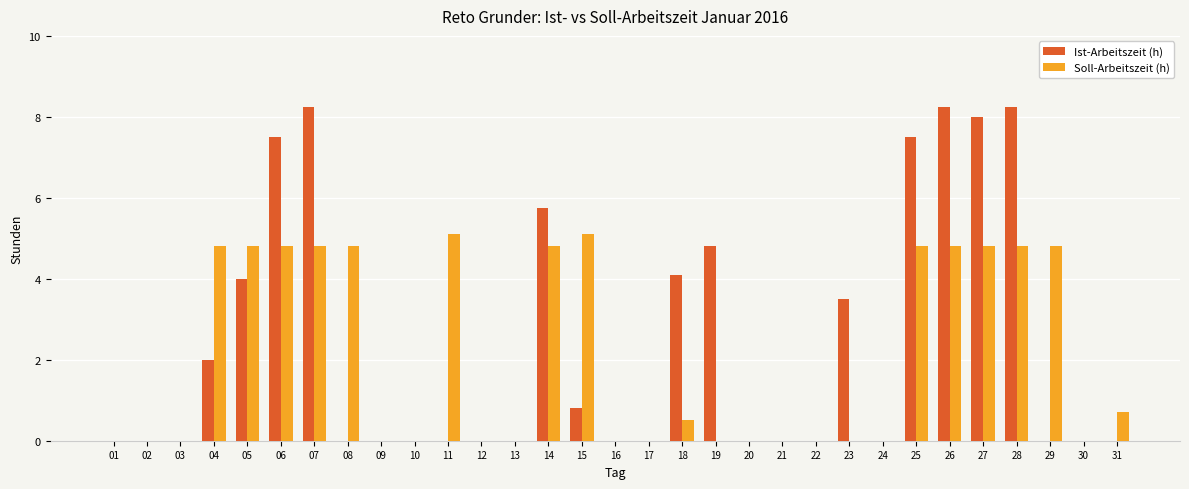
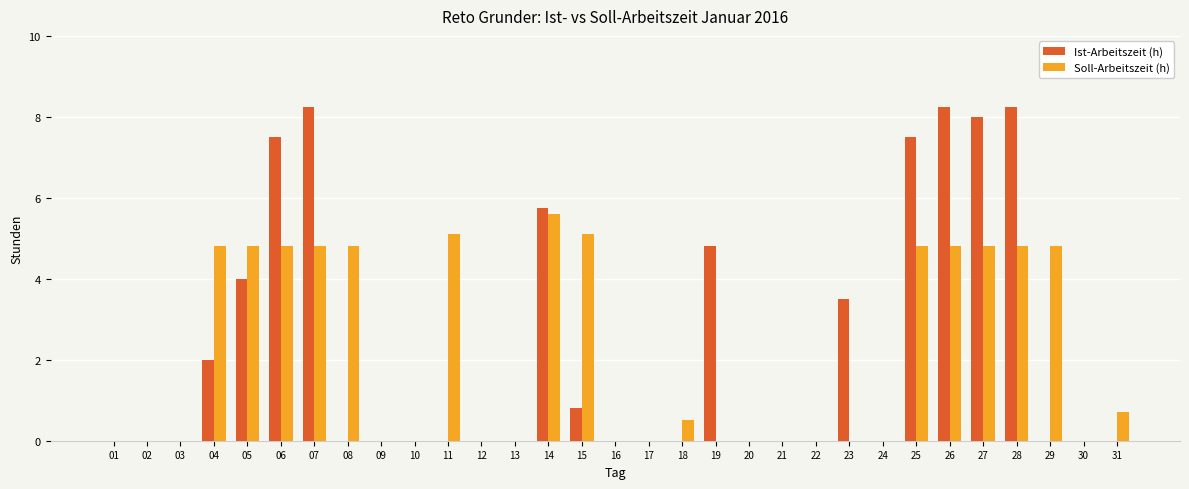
  {
    "Ist-Arbeitszeit (h)": {
      "01": 0.0,
      "02": 0.0,
      "03": 0.0,
      "04": 2.0,
      "05": 4.0,
      "06": 7.5,
      "07": 8.3,
      "08": 0.0,
      "09": 0.0,
      "10": 0.0,
      "11": 0.0,
      "12": 0.0,
      "13": 0.0,
      "14": 5.8,
      "15": 0.8,
      "16": 0.0,
      "17": 0.0,
-     "18": 4.1,
+     "18": 0.0,
      "19": 4.8,
      "20": 0.0,
      "21": 0.0,
      "22": 0.0,
      "23": 3.5,
      "24": 0.0,
      "25": 7.5,
      "26": 8.3,
      "27": 8.0,
      "28": 8.3,
      "29": 0.0,
      "30": 0.0,
      "31": 0.0
    },
    "Soll-Arbeitszeit (h)": {
      "01": 0.0,
      "02": 0.0,
      "03": 0.0,
      "04": 4.8,
      "05": 4.8,
      "06": 4.8,
      "07": 4.8,
      "08": 4.8,
      "09": 0.0,
      "10": 0.0,
      "11": 5.1,
      "12": 0.0,
      "13": 0.0,
-     "14": 4.8,
+     "14": 5.6,
      "15": 5.1,
      "16": 0.0,
      "17": 0.0,
      "18": 0.5,
      "19": 0.0,
      "20": 0.0,
      "21": 0.0,
      "22": 0.0,
      "23": 0.0,
      "24": 0.0,
      "25": 4.8,
      "26": 4.8,
      "27": 4.8,
      "28": 4.8,
      "29": 4.8,
      "30": 0.0,
      "31": 0.7
    }
  }
